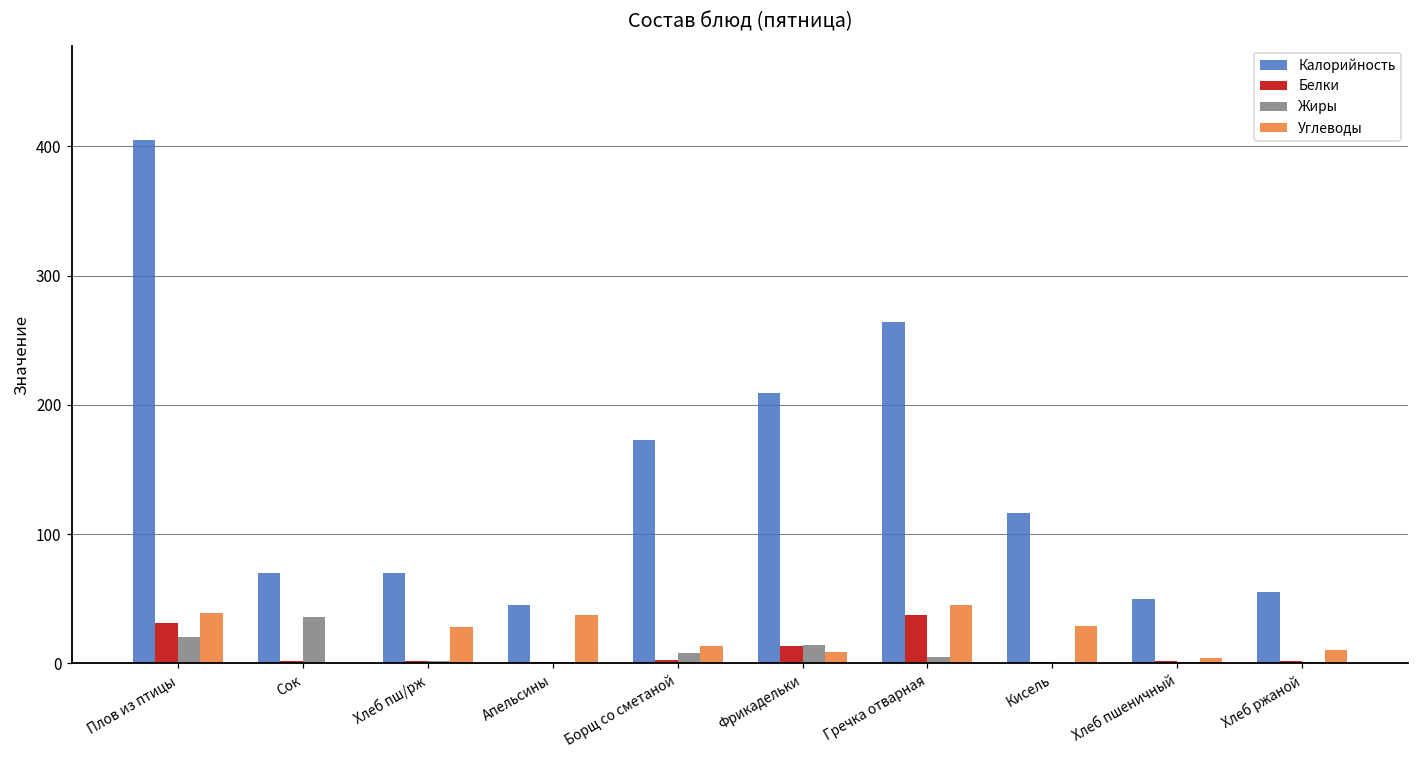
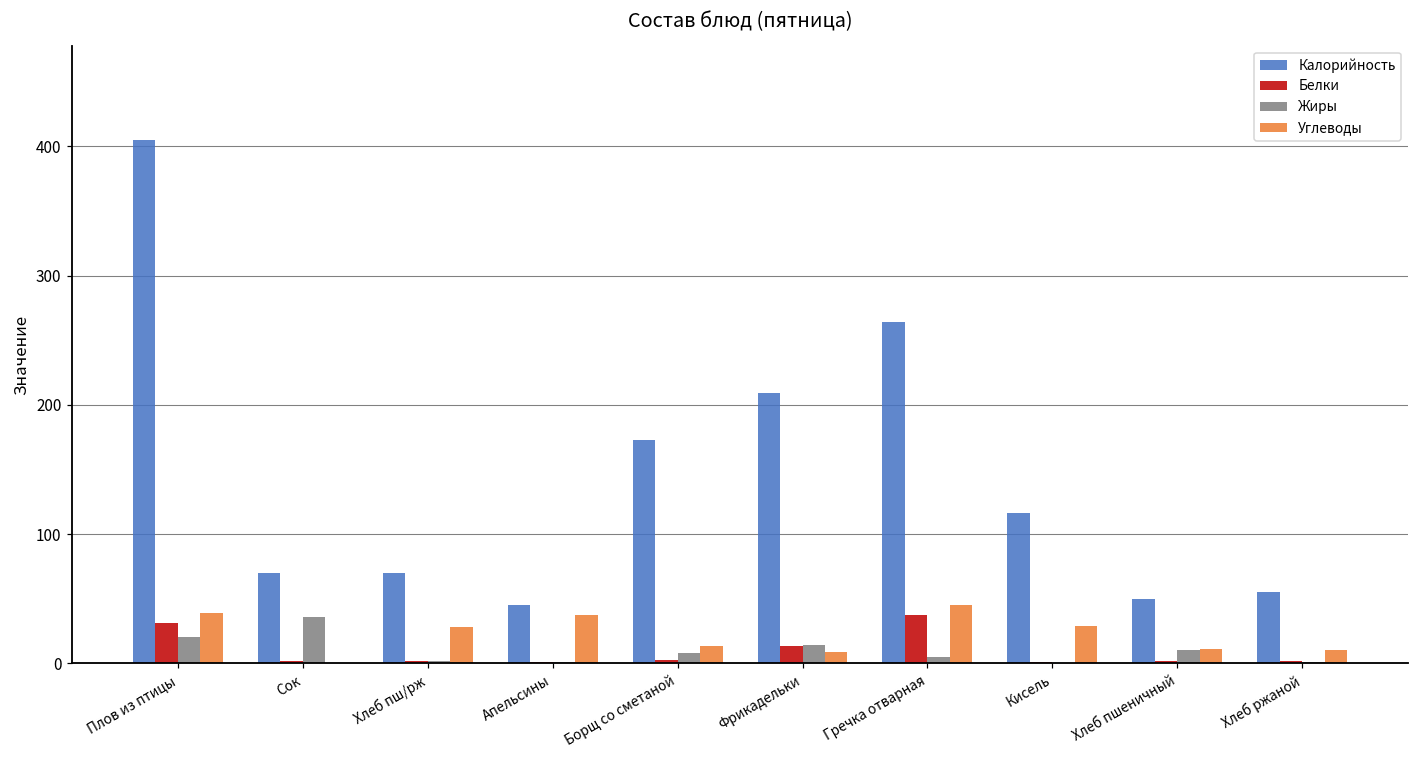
  {
    "Калорийность": {
      "Плов из птицы": 405,
      "Сок": 70,
      "Хлеб пш/рж": 70,
      "Апельсины": 45,
      "Борщ со сметаной": 173,
      "Фрикадельки": 209,
      "Гречка отварная": 264,
      "Кисель": 116,
      "Хлеб пшеничный": 50,
      "Хлеб ржаной": 55
    },
    "Белки": {
      "Плов из птицы": 31,
      "Борщ со сметаной": 2,
      "Фрикадельки": 13,
      "Гречка отварная": 37
    },
    "Жиры": {
      "Плов из птицы": 20,
      "Сок": 36,
      "Борщ со сметаной": 8,
      "Фрикадельки": 14,
      "Гречка отварная": 5,
      "Кисель": 0,
-     "Хлеб пшеничный": 1
+     "Хлеб пшеничный": 10
    },
    "Углеводы": {
      "Плов из птицы": 39,
      "Сок": 0,
      "Хлеб пш/рж": 28,
      "Апельсины": 37,
      "Борщ со сметаной": 13,
      "Фрикадельки": 9,
      "Гречка отварная": 45,
      "Кисель": 29,
-     "Хлеб пшеничный": 4,
+     "Хлеб пшеничный": 11,
      "Хлеб ржаной": 10
    }
  }
